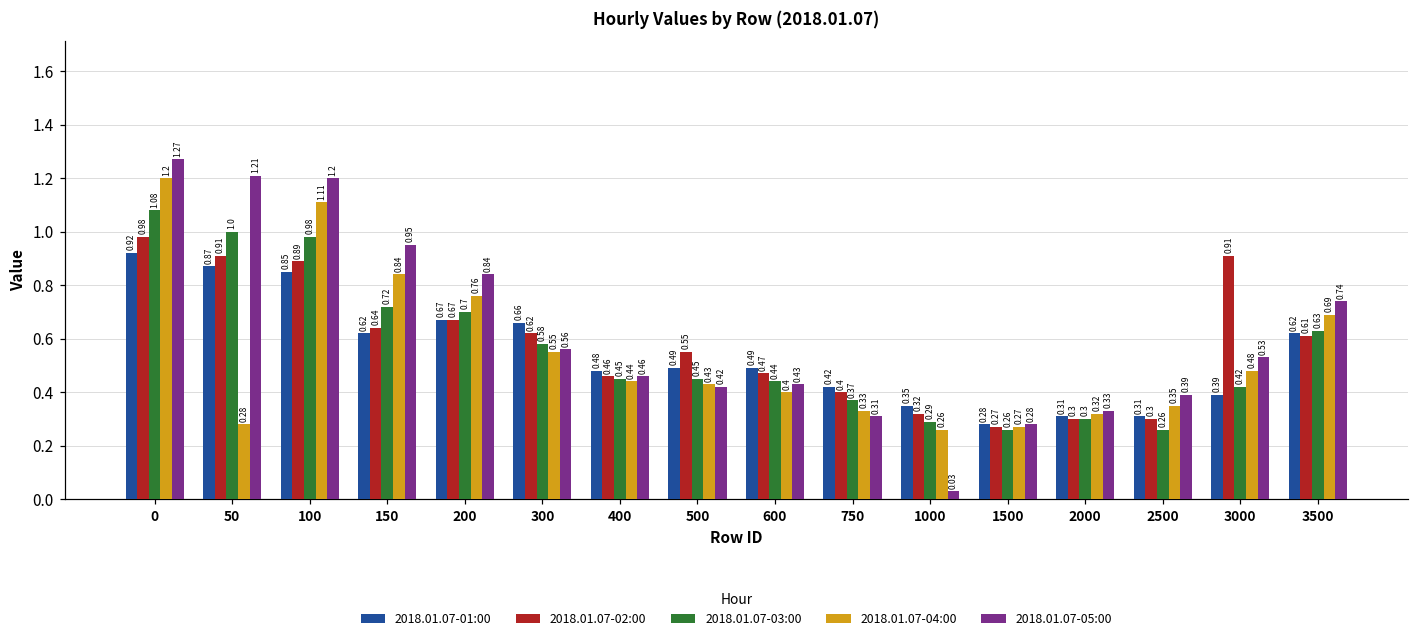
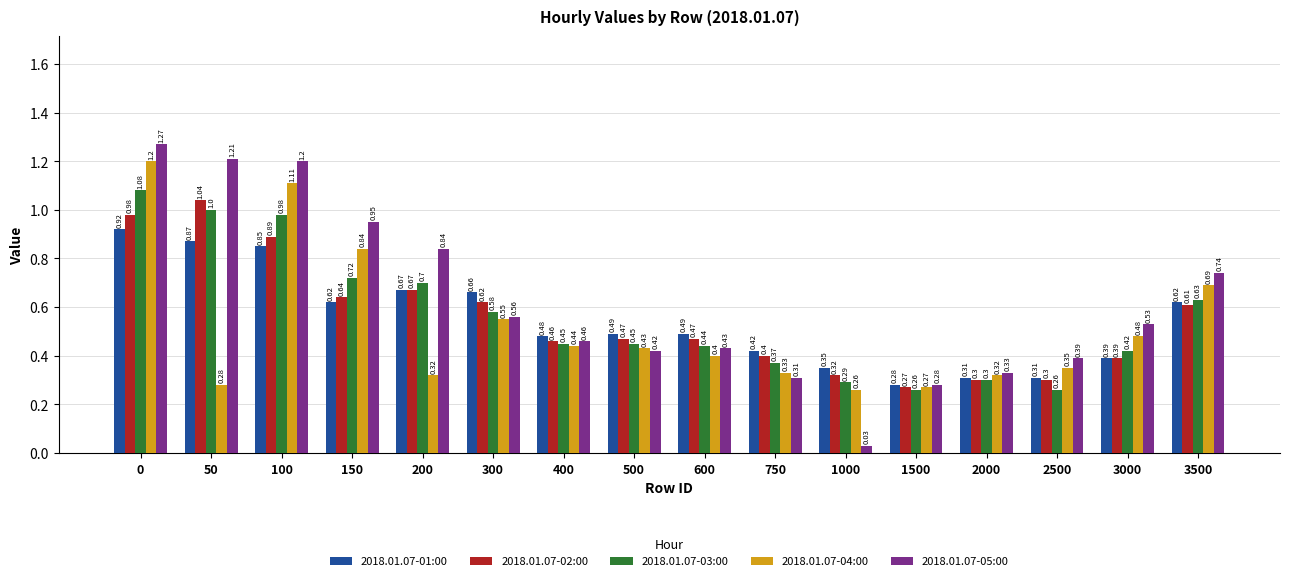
  {
    "2018.01.07-01:00": {
      "0": 0.92,
      "50": 0.87,
      "100": 0.85,
      "150": 0.62,
      "200": 0.67,
      "300": 0.66,
      "400": 0.48,
      "500": 0.49,
      "600": 0.49,
      "750": 0.42,
      "1000": 0.35,
      "1500": 0.28,
      "2000": 0.31,
      "2500": 0.31,
      "3000": 0.39,
      "3500": 0.62
    },
    "2018.01.07-02:00": {
      "0": 0.98,
-     "50": 0.91,
+     "50": 1.04,
      "100": 0.89,
      "150": 0.64,
      "200": 0.67,
      "300": 0.62,
      "400": 0.46,
-     "500": 0.55,
+     "500": 0.47,
      "600": 0.47,
      "750": 0.4,
      "1000": 0.32,
      "1500": 0.27,
      "2000": 0.3,
      "2500": 0.3,
-     "3000": 0.91,
+     "3000": 0.39,
      "3500": 0.61
    },
    "2018.01.07-03:00": {
      "0": 1.08,
      "50": 1.0,
      "100": 0.98,
      "150": 0.72,
      "200": 0.7,
      "300": 0.58,
      "400": 0.45,
      "500": 0.45,
      "600": 0.44,
      "750": 0.37,
      "1000": 0.29,
      "1500": 0.26,
      "2000": 0.3,
      "2500": 0.26,
      "3000": 0.42,
      "3500": 0.63
    },
    "2018.01.07-04:00": {
      "0": 1.2,
      "50": 0.28,
      "100": 1.11,
      "150": 0.84,
-     "200": 0.76,
+     "200": 0.32,
      "300": 0.55,
      "400": 0.44,
      "500": 0.43,
      "600": 0.4,
      "750": 0.33,
      "1000": 0.26,
      "1500": 0.27,
      "2000": 0.32,
      "2500": 0.35,
      "3000": 0.48,
      "3500": 0.69
    },
    "2018.01.07-05:00": {
      "0": 1.27,
      "50": 1.21,
      "100": 1.2,
      "150": 0.95,
      "200": 0.84,
      "300": 0.56,
      "400": 0.46,
      "500": 0.42,
      "600": 0.43,
      "750": 0.31,
      "1000": 0.03,
      "1500": 0.28,
      "2000": 0.33,
      "2500": 0.39,
      "3000": 0.53,
      "3500": 0.74
    }
  }
